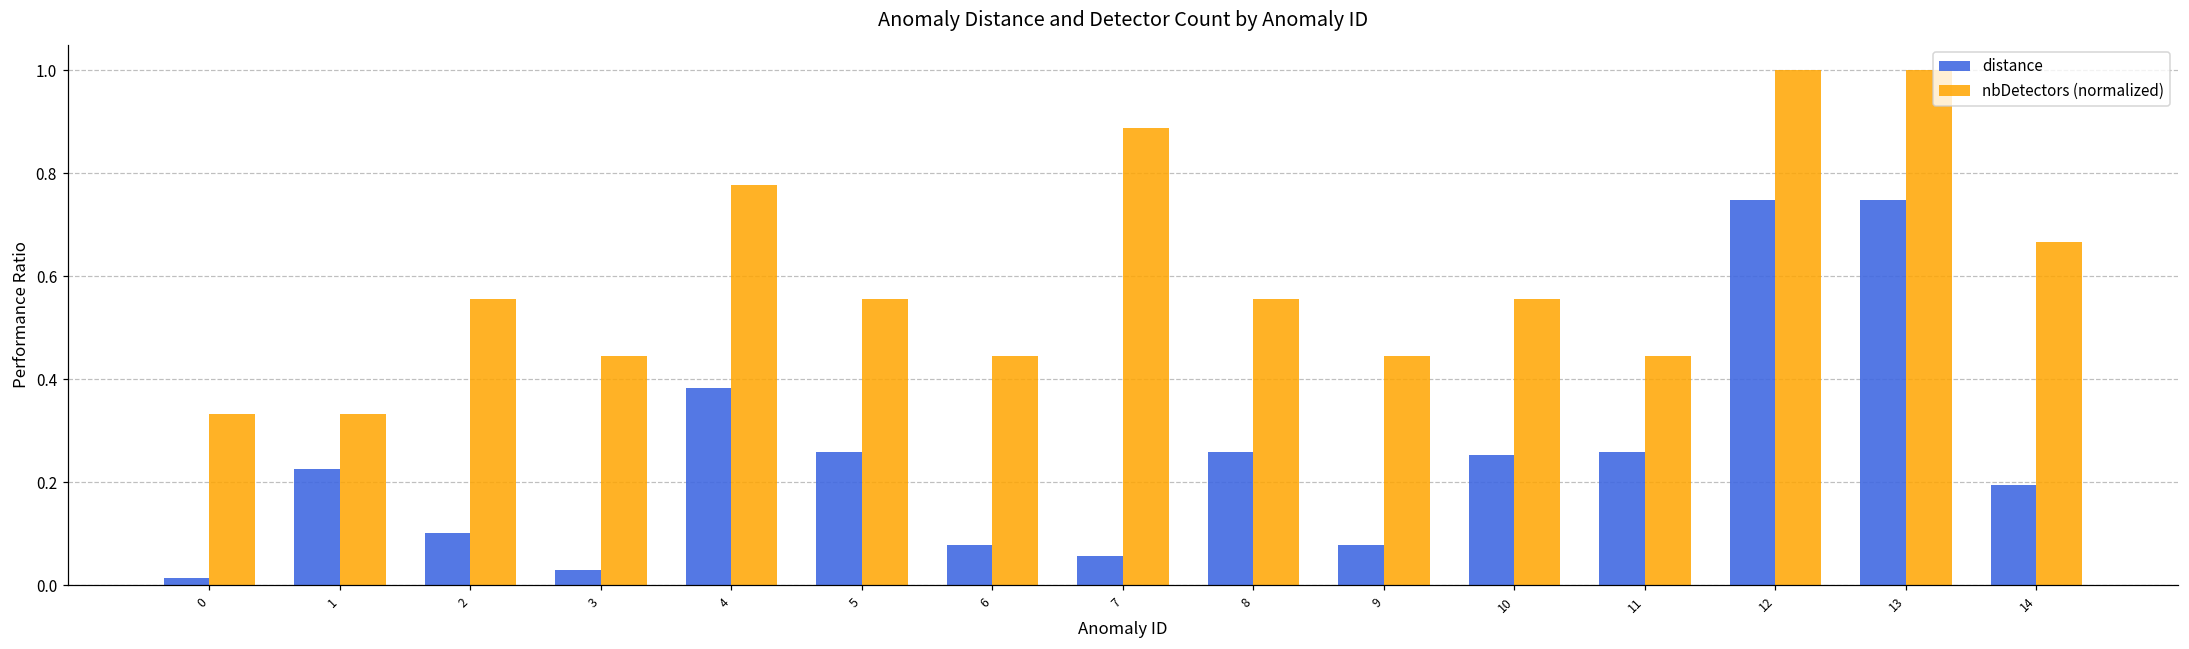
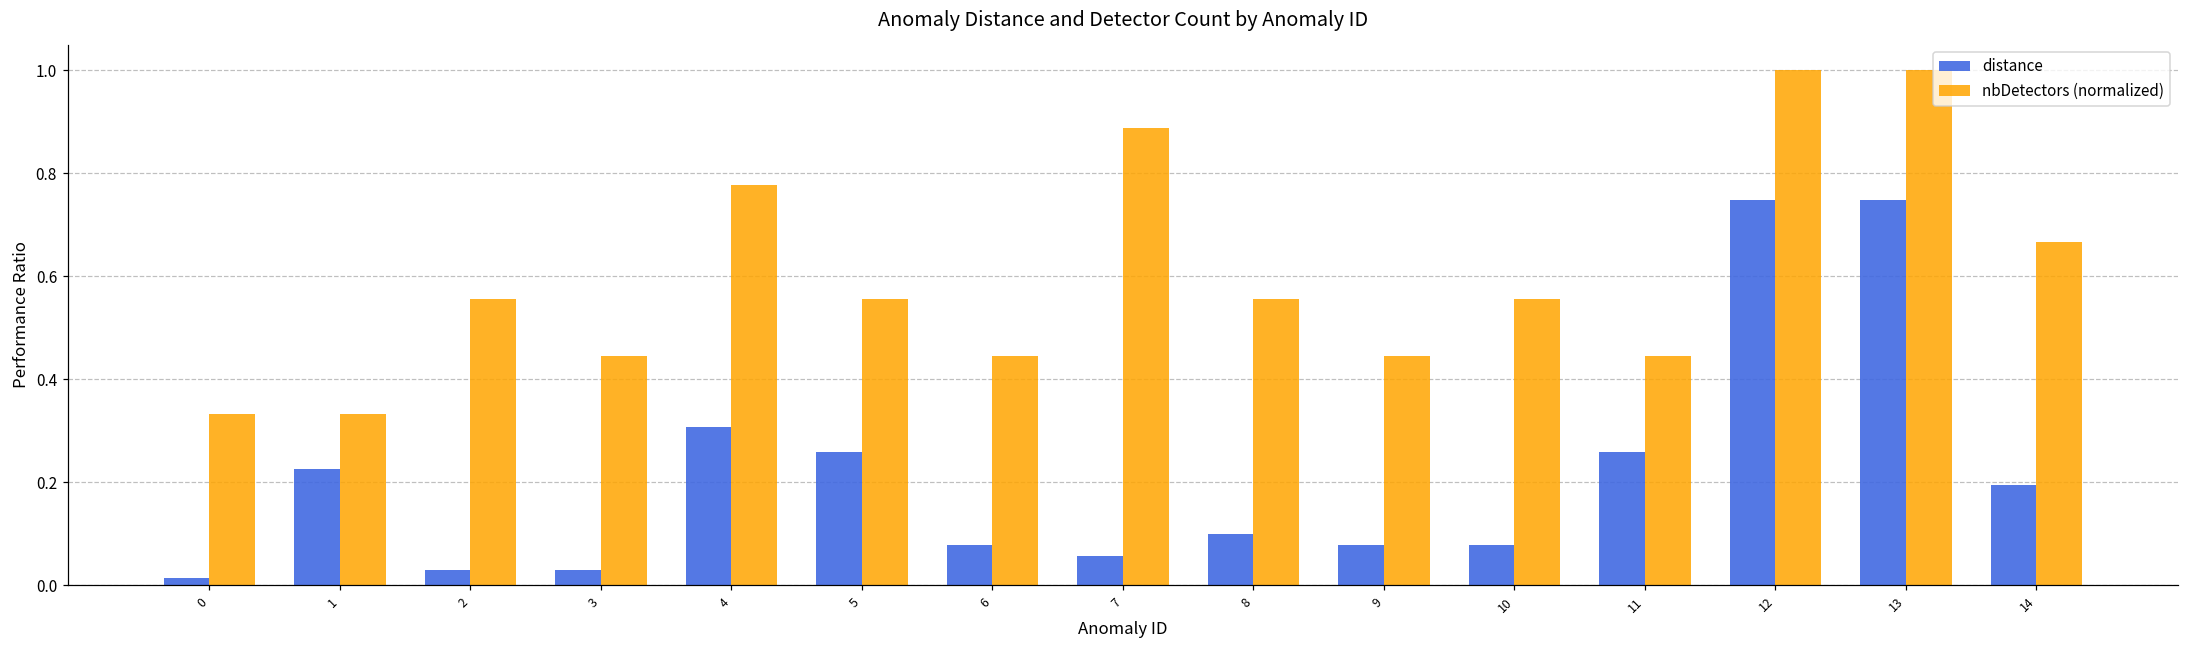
  {
    "distance": {
      "0": 0.01,
      "1": 0.23,
-     "2": 0.10,
+     "2": 0.03,
      "3": 0.03,
-     "4": 0.38,
+     "4": 0.31,
      "5": 0.26,
      "6": 0.08,
      "7": 0.06,
-     "8": 0.26,
+     "8": 0.10,
      "9": 0.08,
-     "10": 0.25,
+     "10": 0.08,
      "11": 0.26,
      "12": 0.75,
      "13": 0.75,
      "14": 0.19
    },
    "nbDetectors (normalized)": {
      "0": 0.33,
      "1": 0.33,
      "2": 0.56,
      "3": 0.44,
      "4": 0.78,
      "5": 0.56,
      "6": 0.44,
      "7": 0.89,
      "8": 0.56,
      "9": 0.44,
      "10": 0.56,
      "11": 0.44,
      "12": 1.00,
      "13": 1.00,
      "14": 0.67
    }
  }
